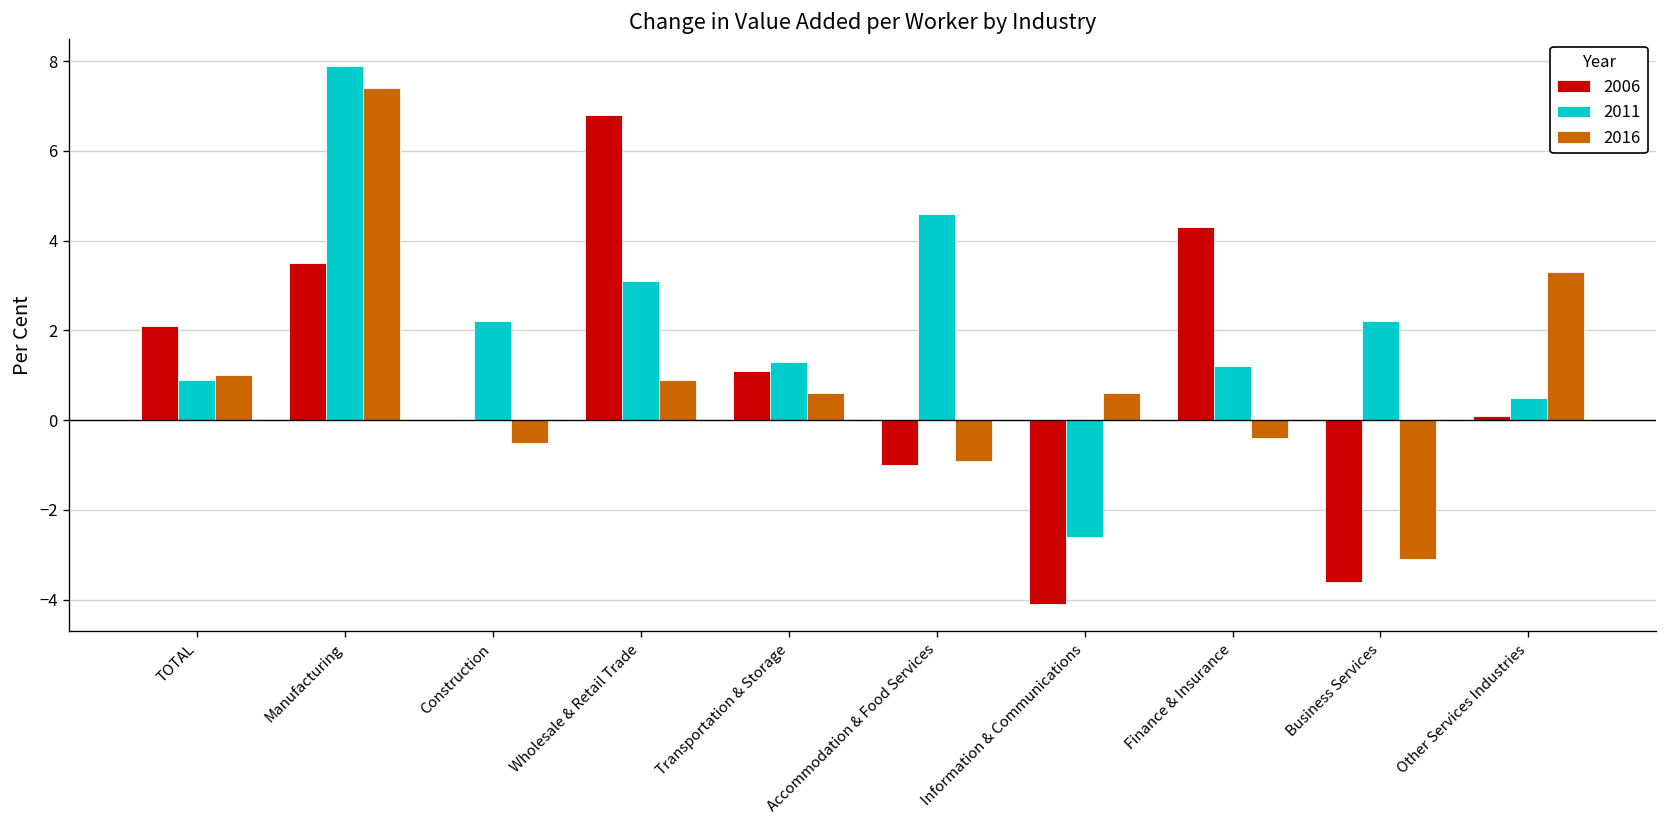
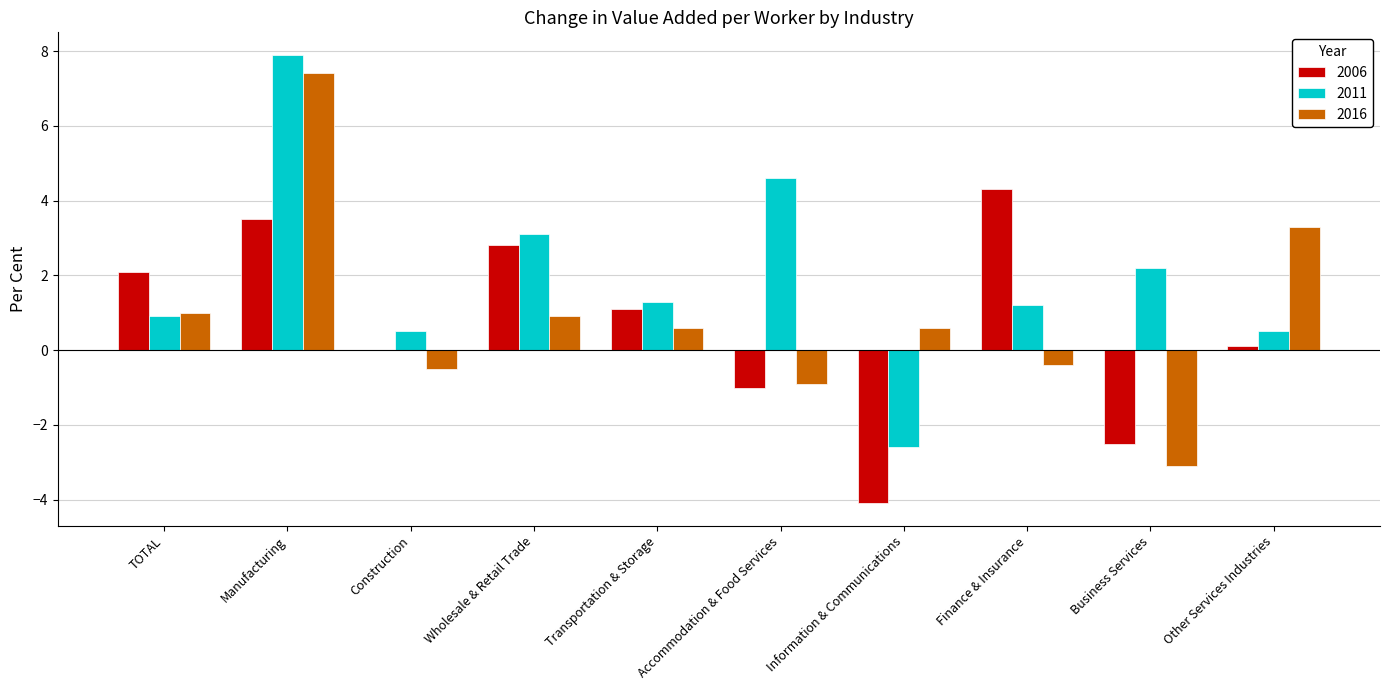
  {
    "2006": {
      "TOTAL": 2.1,
      "Manufacturing": 3.5,
      "Construction": 0.0,
-     "Wholesale & Retail Trade": 6.8,
+     "Wholesale & Retail Trade": 2.8,
      "Transportation & Storage": 1.1,
      "Accommodation & Food Services": -1.0,
      "Information & Communications": -4.1,
      "Finance & Insurance": 4.3,
-     "Business Services": -3.6,
+     "Business Services": -2.5,
      "Other Services Industries": 0.1
    },
    "2011": {
      "TOTAL": 0.9,
      "Manufacturing": 7.9,
-     "Construction": 2.2,
+     "Construction": 0.5,
      "Wholesale & Retail Trade": 3.1,
      "Transportation & Storage": 1.3,
      "Accommodation & Food Services": 4.6,
      "Information & Communications": -2.6,
      "Finance & Insurance": 1.2,
      "Business Services": 2.2,
      "Other Services Industries": 0.5
    },
    "2016": {
      "TOTAL": 1.0,
      "Manufacturing": 7.4,
      "Construction": -0.5,
      "Wholesale & Retail Trade": 0.9,
      "Transportation & Storage": 0.6,
      "Accommodation & Food Services": -0.9,
      "Information & Communications": 0.6,
      "Finance & Insurance": -0.4,
      "Business Services": -3.1,
      "Other Services Industries": 3.3
    }
  }
